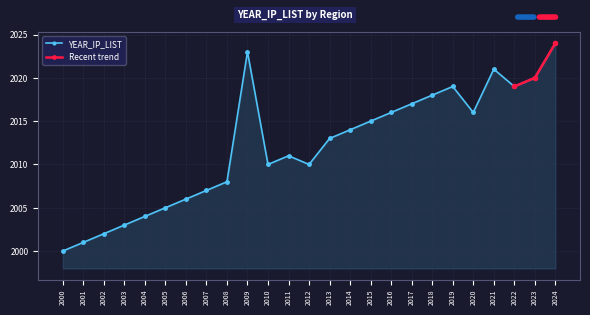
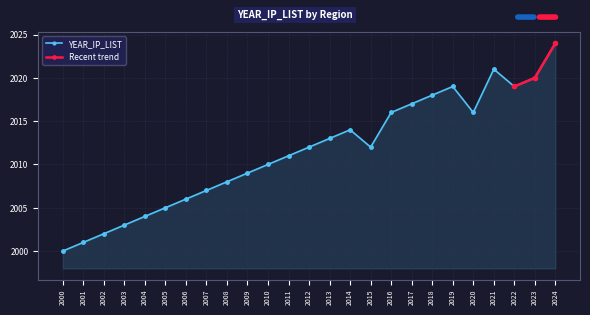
  {
    "YEAR_IP_LIST": {
      "2000": 2000,
      "2001": 2001,
      "2002": 2002,
      "2003": 2003,
      "2004": 2004,
      "2005": 2005,
      "2006": 2006,
      "2007": 2007,
      "2008": 2008,
-     "2009": 2023,
+     "2009": 2009,
      "2010": 2010,
      "2011": 2011,
-     "2012": 2010,
+     "2012": 2012,
      "2013": 2013,
      "2014": 2014,
-     "2015": 2015,
+     "2015": 2012,
      "2016": 2016,
      "2017": 2017,
      "2018": 2018,
      "2019": 2019,
      "2020": 2016,
      "2021": 2021
    }
  }
